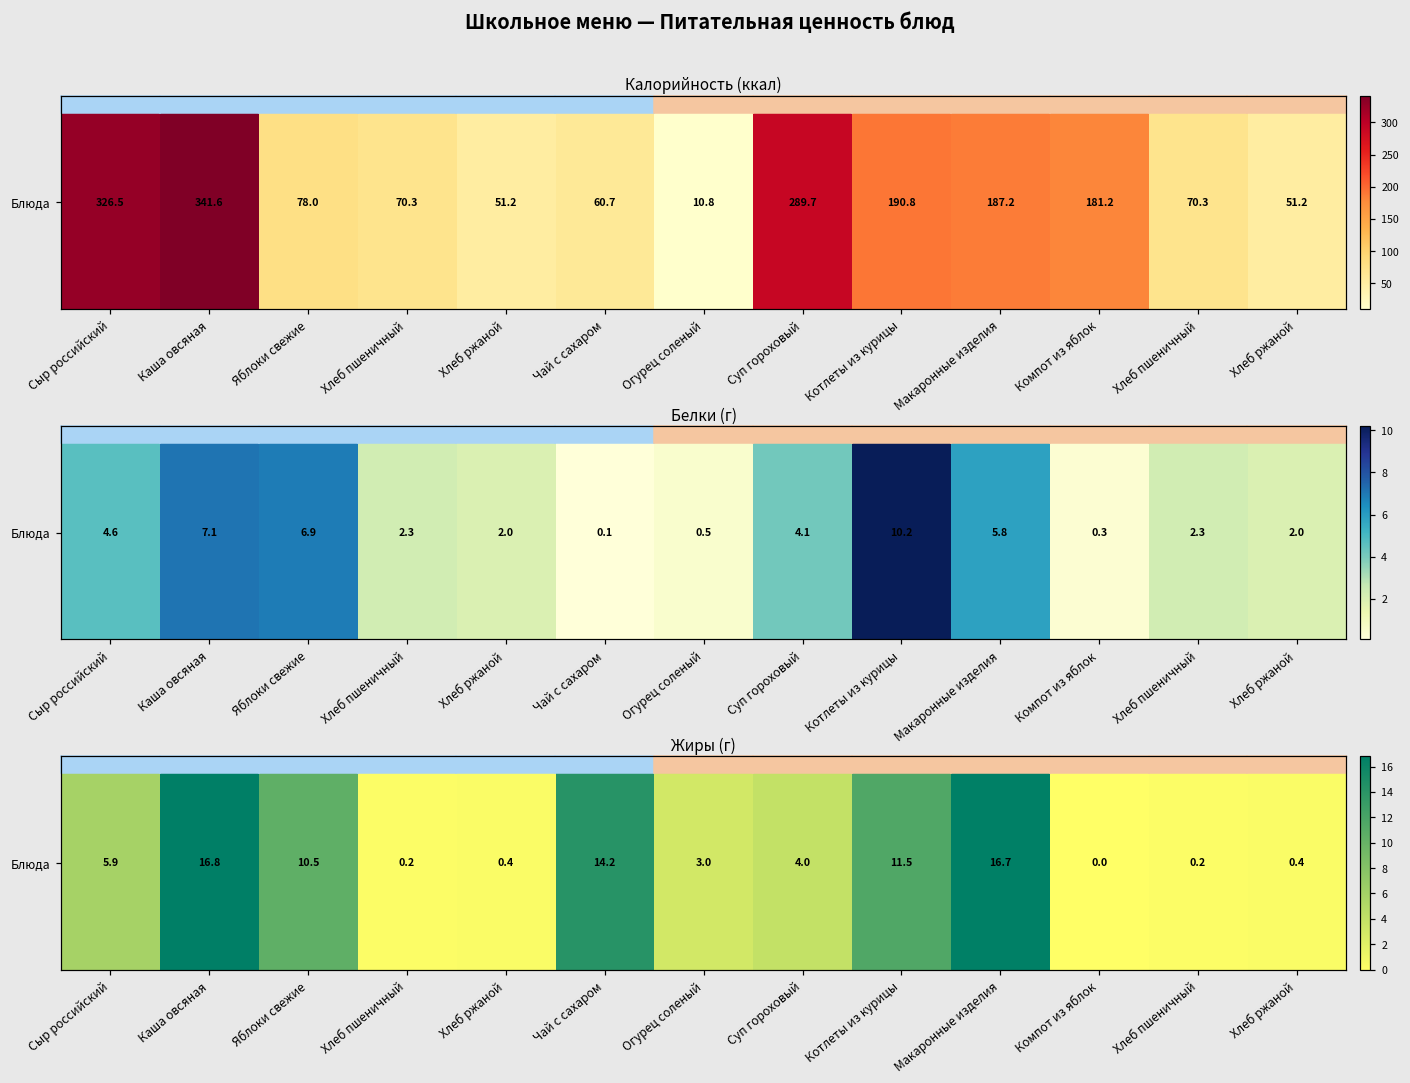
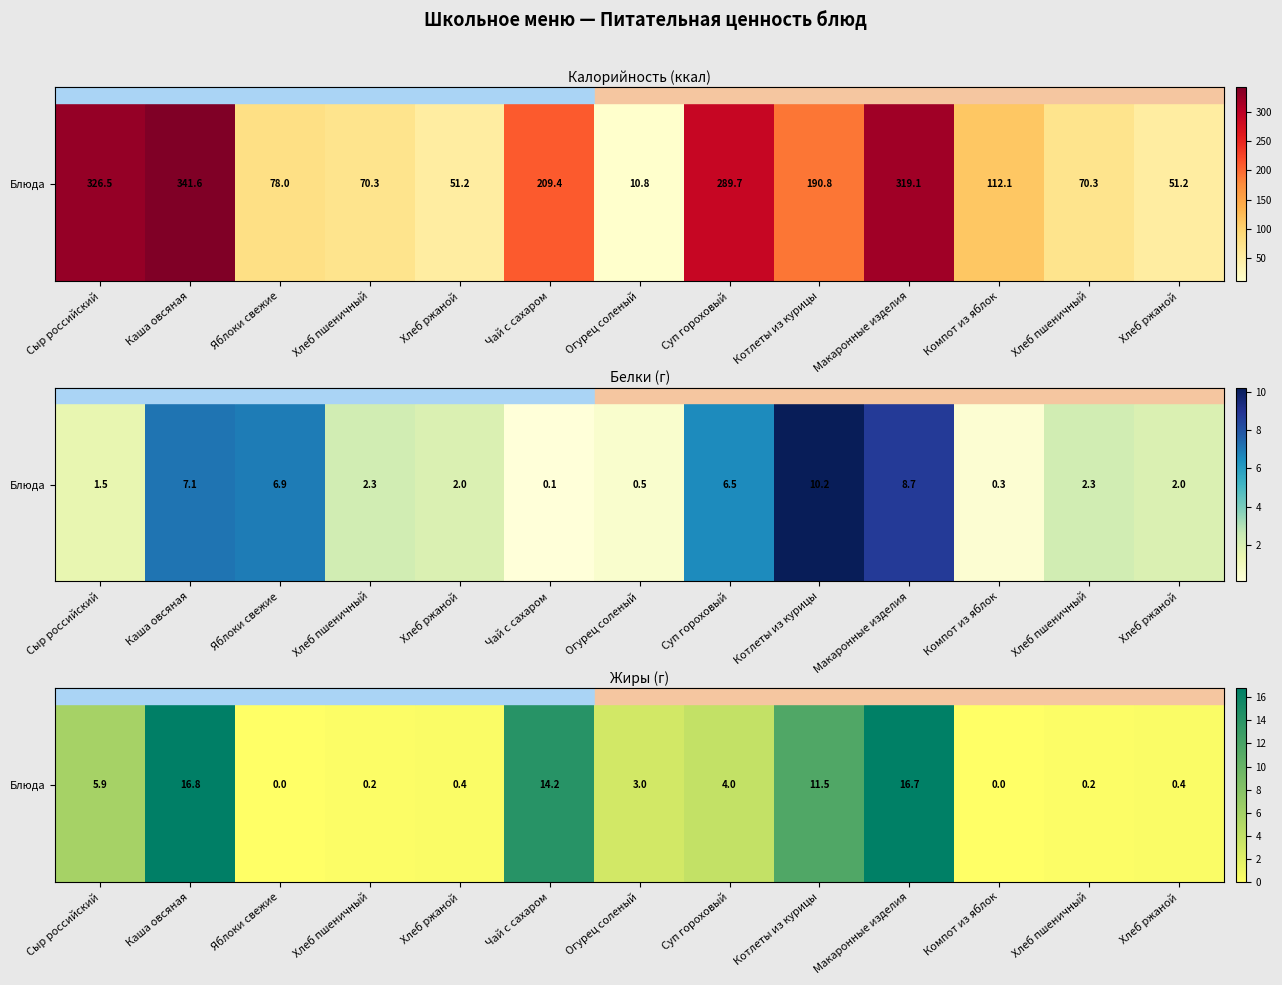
  {
    "Калорийность (ккал)": {
      "Блюда": {
        "Сыр российский": 326.5,
        "Каша овсяная": 341.6,
        "Яблоки свежие": 78.0,
-       "Чай с сахаром": 60.7,
+       "Чай с сахаром": 209.4,
        "Огурец соленый": 10.8,
        "Суп гороховый": 289.7,
        "Котлеты из курицы": 190.8,
-       "Макаронные изделия": 187.2,
-       "Компот из яблок": 181.2
+       "Макаронные изделия": 319.1,
+       "Компот из яблок": 112.1
      }
    },
    "Белки (г)": {
      "Блюда": {
-       "Сыр российский": 4.6,
+       "Сыр российский": 1.5,
        "Каша овсяная": 7.1,
        "Яблоки свежие": 6.9,
        "Чай с сахаром": 0.1,
        "Огурец соленый": 0.5,
-       "Суп гороховый": 4.1,
+       "Суп гороховый": 6.5,
        "Котлеты из курицы": 10.2,
-       "Макаронные изделия": 5.8,
+       "Макаронные изделия": 8.7,
        "Компот из яблок": 0.3
      }
    },
    "Жиры (г)": {
      "Блюда": {
        "Сыр российский": 5.9,
        "Каша овсяная": 16.8,
-       "Яблоки свежие": 10.5,
+       "Яблоки свежие": 0.0,
        "Чай с сахаром": 14.2,
        "Огурец соленый": 3.0,
        "Суп гороховый": 4.0,
        "Котлеты из курицы": 11.5,
        "Макаронные изделия": 16.7,
        "Компот из яблок": 0.0
      }
    }
  }
